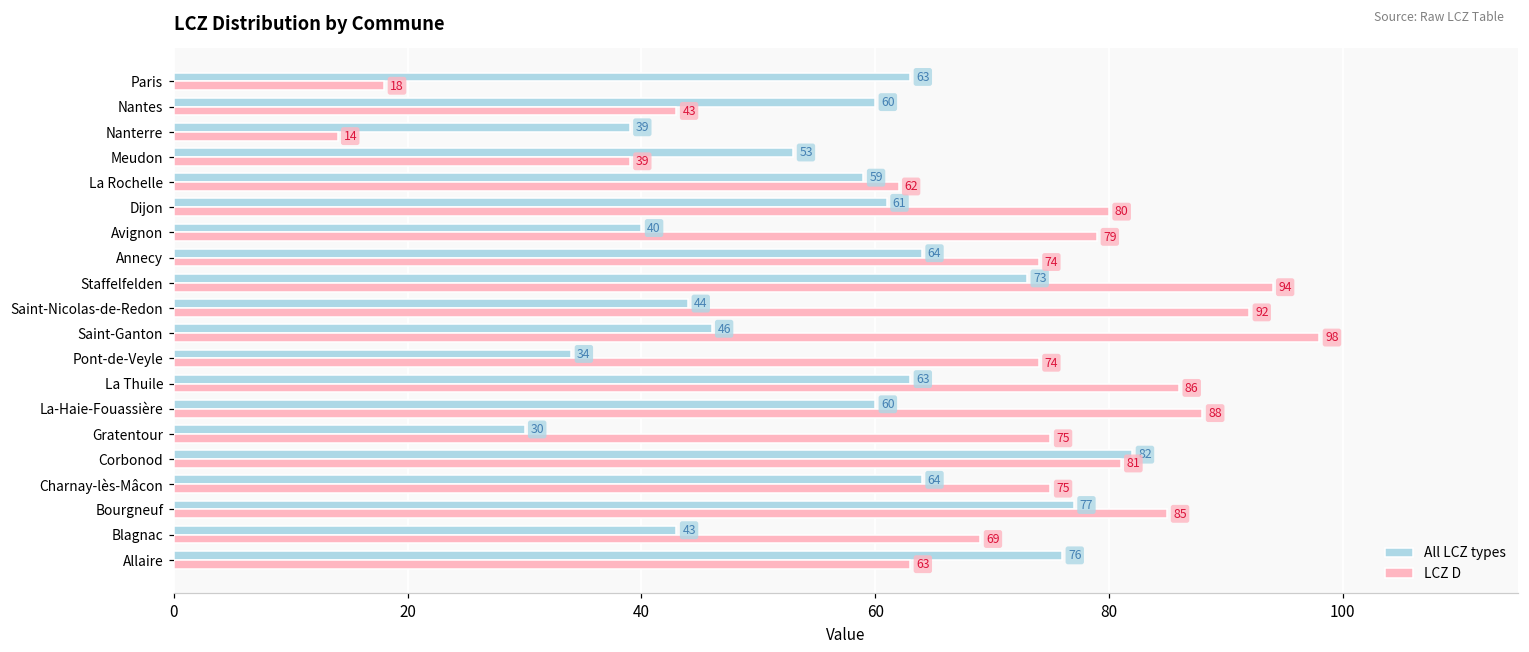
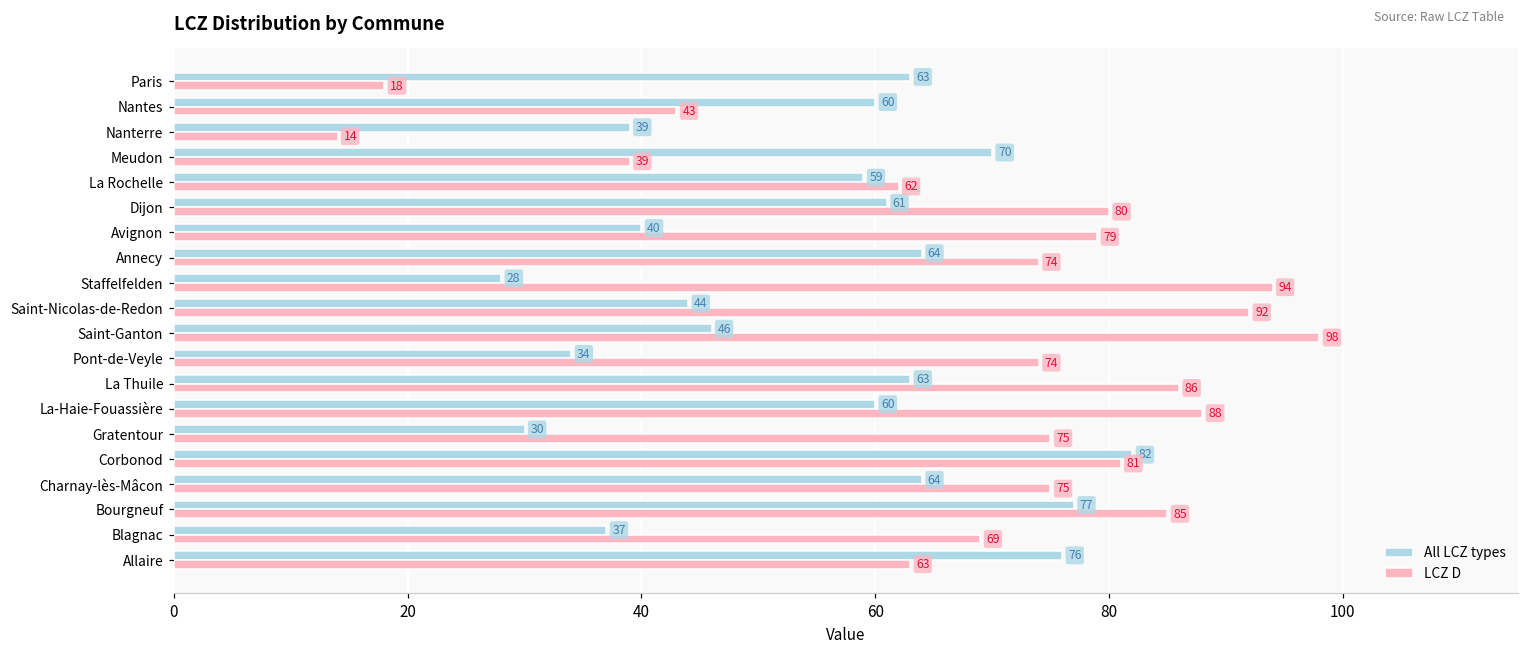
  {
    "All LCZ types": {
-     "Meudon": 53,
-     "Staffelfelden": 73,
-     "Blagnac": 43
+     "Meudon": 70,
+     "Staffelfelden": 28,
+     "Blagnac": 37
    }
  }
